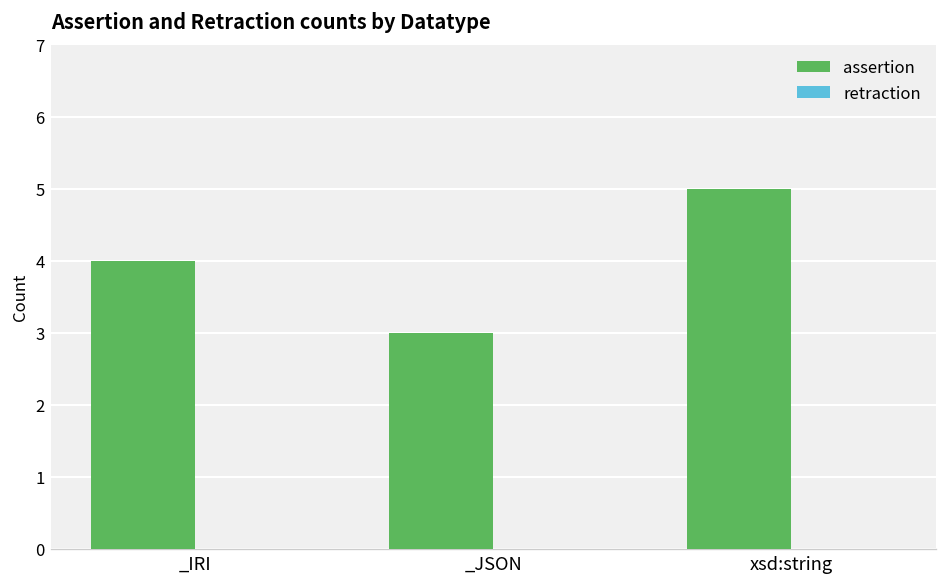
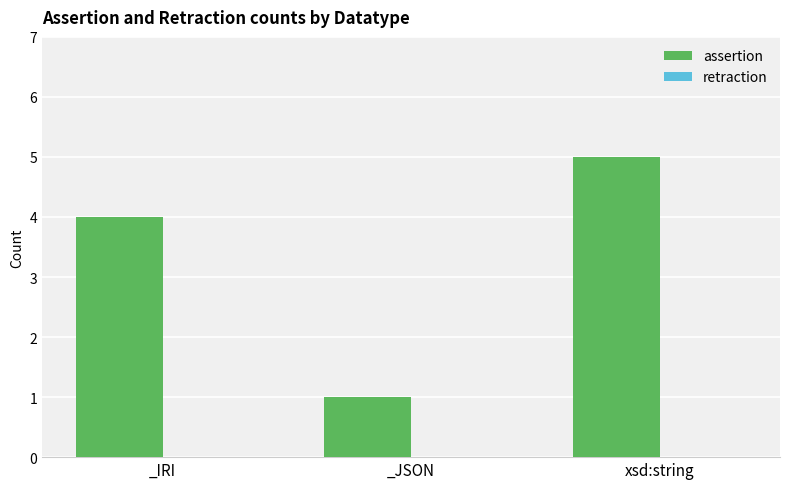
  {
    "assertion": {
      "_IRI": 4,
-     "_JSON": 3,
+     "_JSON": 1,
      "xsd:string": 5
    },
    "retraction": {
      "_IRI": 0,
      "_JSON": 0,
      "xsd:string": 0
    }
  }
